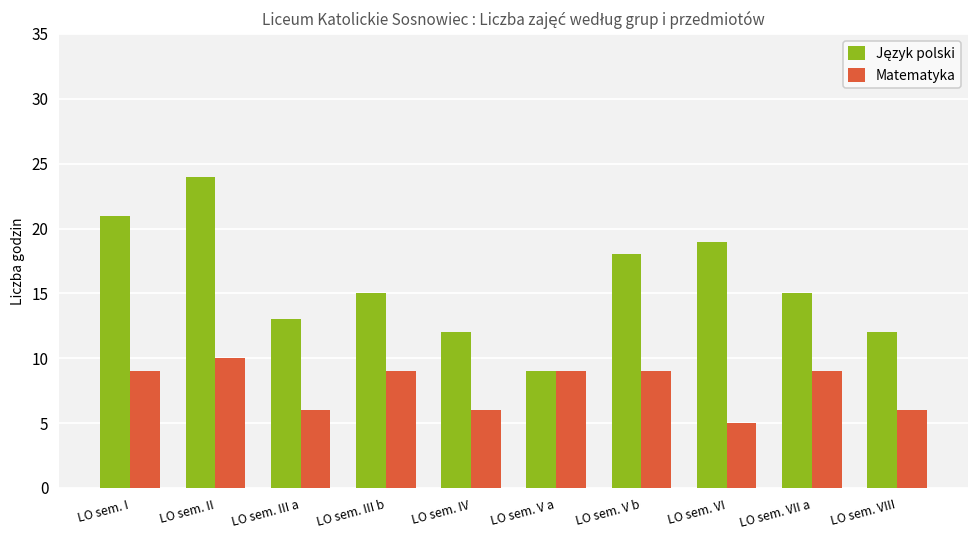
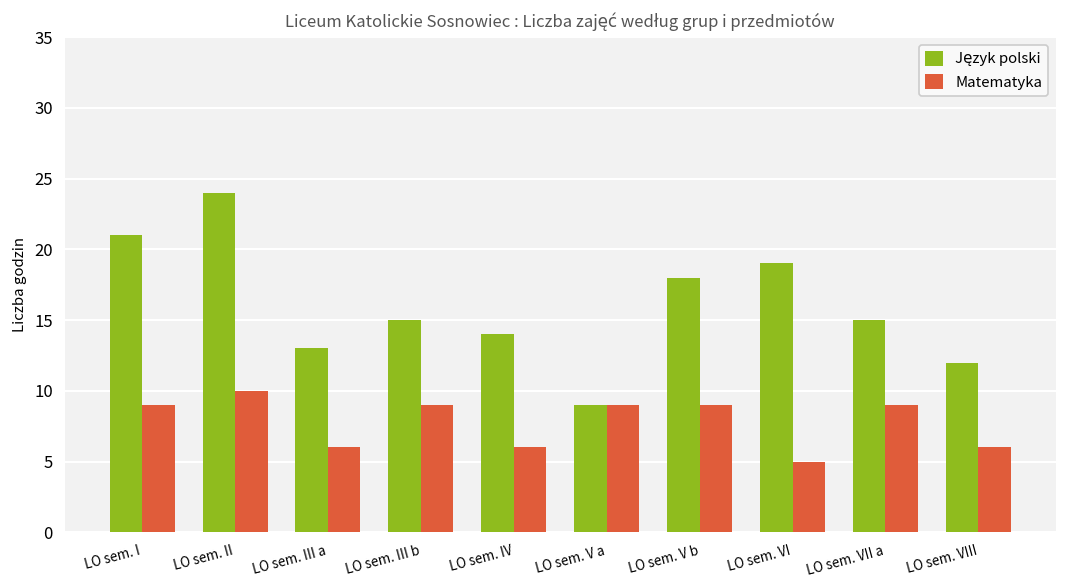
  {
    "Język polski": {
      "LO sem. I": 21,
      "LO sem. II": 24,
      "LO sem. III a": 13,
      "LO sem. III b": 15,
-     "LO sem. IV": 12,
+     "LO sem. IV": 14,
      "LO sem. V a": 9,
      "LO sem. V b": 18,
      "LO sem. VI": 19,
      "LO sem. VII a": 15,
      "LO sem. VIII": 12
    },
    "Matematyka": {
      "LO sem. I": 9,
      "LO sem. II": 10,
      "LO sem. III a": 6,
      "LO sem. III b": 9,
      "LO sem. IV": 6,
      "LO sem. V a": 9,
      "LO sem. V b": 9,
      "LO sem. VI": 5,
      "LO sem. VII a": 9,
      "LO sem. VIII": 6
    }
  }
